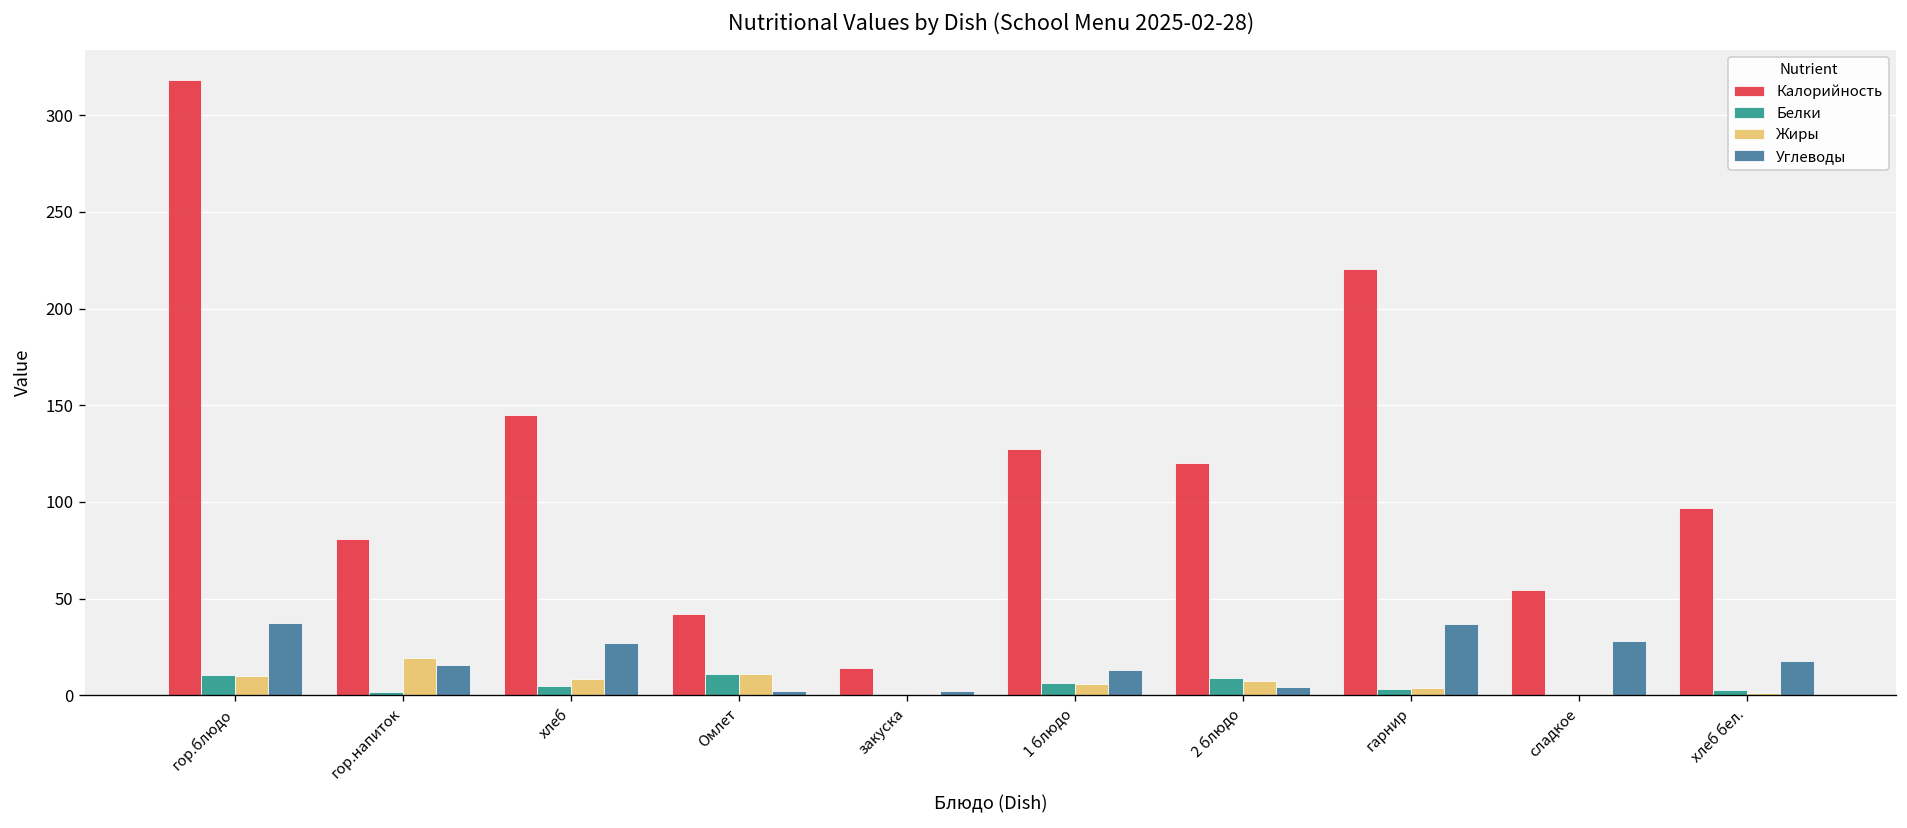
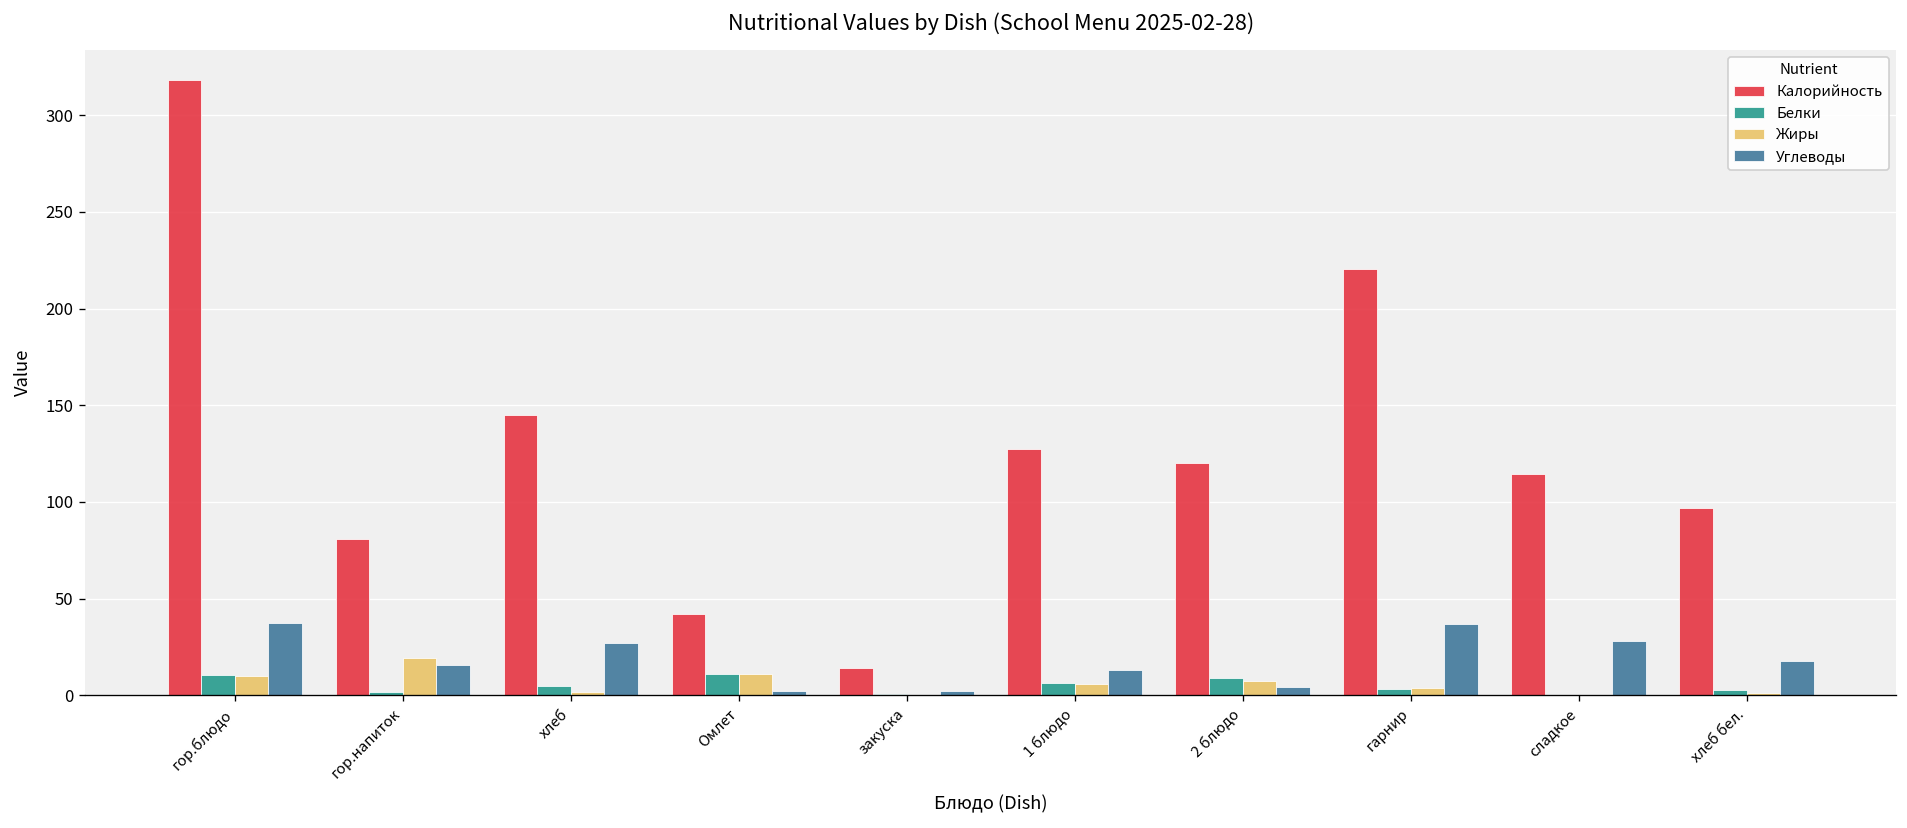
  {
    "Калорийность": {
      "гор.блюдо": 318,
      "гор.напиток": 81,
      "хлеб": 145,
      "Омлет": 42,
      "закуска": 14,
      "1 блюдо": 127,
      "2 блюдо": 120,
      "гарнир": 221,
-     "сладкое": 55,
+     "сладкое": 115,
      "хлеб бел.": 97
    },
    "Жиры": {
      "гор.блюдо": 10,
      "гор.напиток": 19,
-     "хлеб": 9,
+     "хлеб": 2,
      "Омлет": 11,
      "1 блюдо": 6,
      "2 блюдо": 8,
      "гарнир": 4
    }
  }
